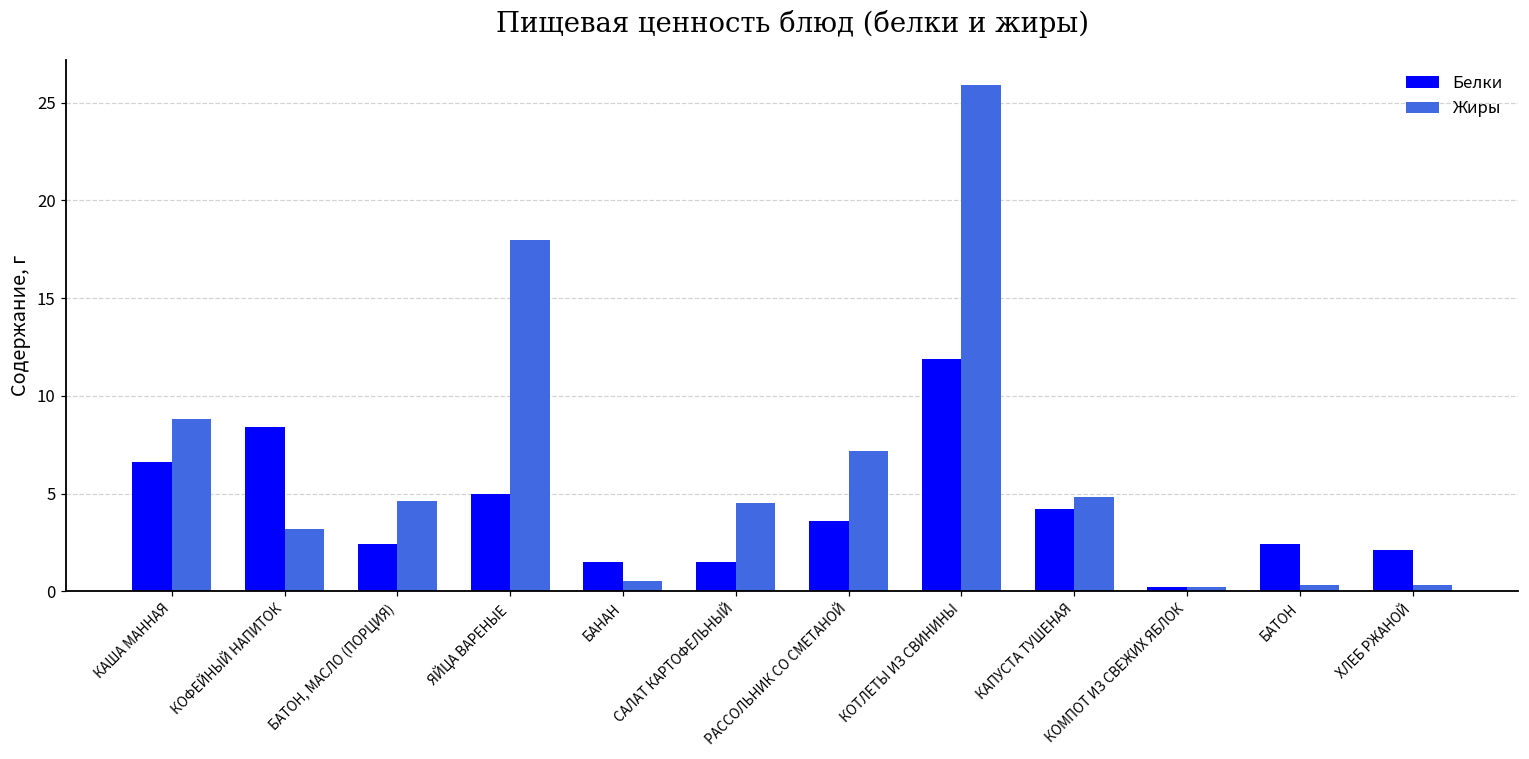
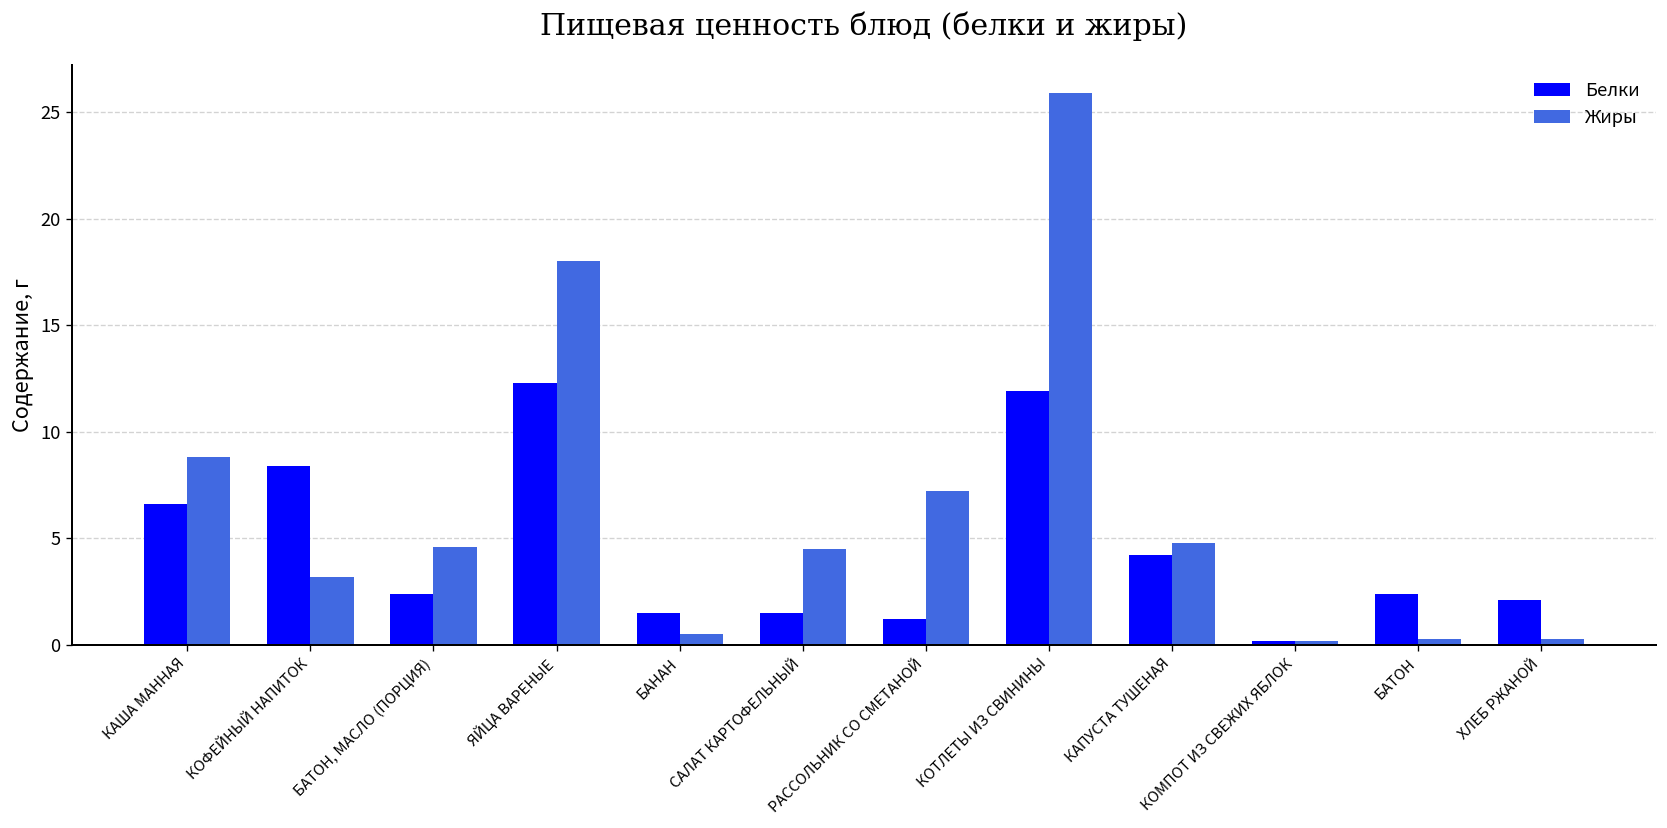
  {
    "Белки": {
      "КАША МАННАЯ": 6.6,
      "КОФЕЙНЫЙ НАПИТОК": 8.4,
      "БАТОН, МАСЛО (ПОРЦИЯ)": 2.4,
-     "ЯЙЦА ВАРЕНЫЕ": 5.0,
+     "ЯЙЦА ВАРЕНЫЕ": 12.3,
      "БАНАН": 1.5,
      "САЛАТ КАРТОФЕЛЬНЫЙ": 1.5,
-     "РАССОЛЬНИК СО СМЕТАНОЙ": 3.6,
+     "РАССОЛЬНИК СО СМЕТАНОЙ": 1.2,
      "КОТЛЕТЫ ИЗ СВИНИНЫ": 11.9,
      "КАПУСТА ТУШЕНАЯ": 4.2,
      "КОМПОТ ИЗ СВЕЖИХ ЯБЛОК": 0.2,
      "БАТОН": 2.4,
      "ХЛЕБ РЖАНОЙ": 2.1
    },
    "Жиры": {
      "КАША МАННАЯ": 8.8,
      "КОФЕЙНЫЙ НАПИТОК": 3.2,
      "БАТОН, МАСЛО (ПОРЦИЯ)": 4.6,
      "ЯЙЦА ВАРЕНЫЕ": 18.0,
      "БАНАН": 0.5,
      "САЛАТ КАРТОФЕЛЬНЫЙ": 4.5,
      "РАССОЛЬНИК СО СМЕТАНОЙ": 7.2,
      "КОТЛЕТЫ ИЗ СВИНИНЫ": 25.9,
      "КАПУСТА ТУШЕНАЯ": 4.8,
      "КОМПОТ ИЗ СВЕЖИХ ЯБЛОК": 0.2,
      "БАТОН": 0.3,
      "ХЛЕБ РЖАНОЙ": 0.3
    }
  }
